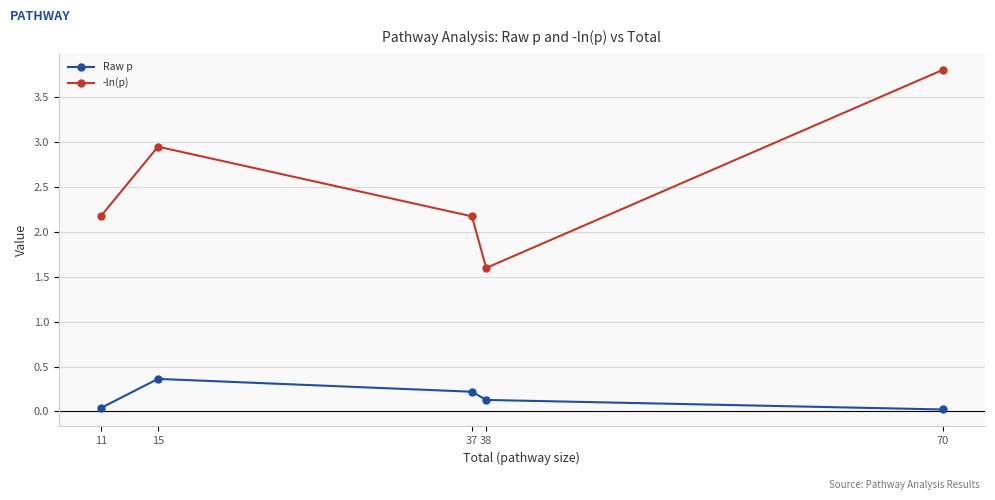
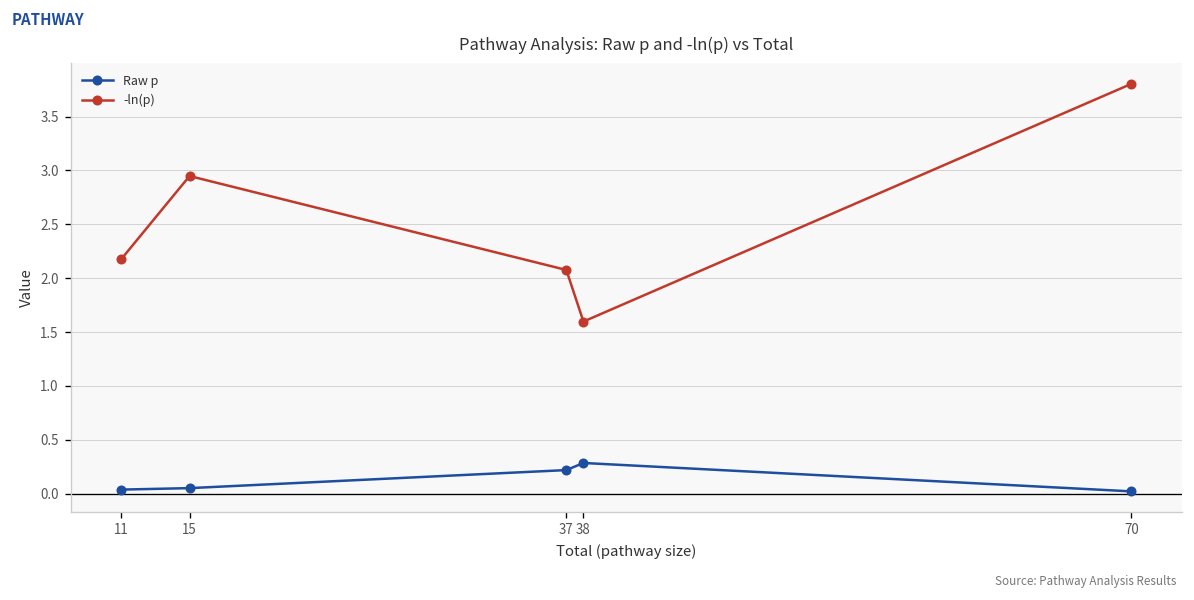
  {
    "Raw p": {
      "11": 0.0,
-     "15": 0.4,
+     "15": 0.1,
      "37": 0.2,
-     "38": 0.1,
+     "38": 0.3,
      "70": 0.0
    },
    "-ln(p)": {
      "11": 2.2,
      "15": 2.9,
-     "37": 2.2,
+     "37": 2.1,
      "38": 1.6,
      "70": 3.8
    }
  }
